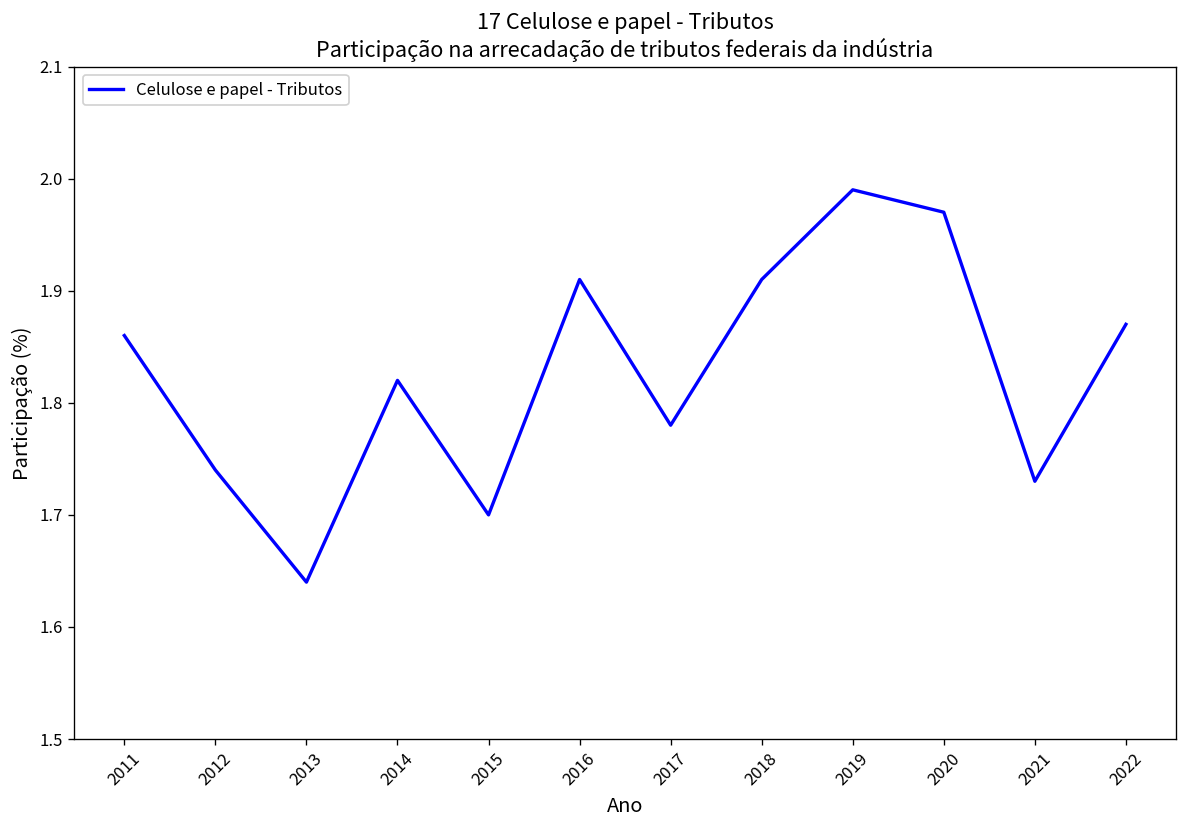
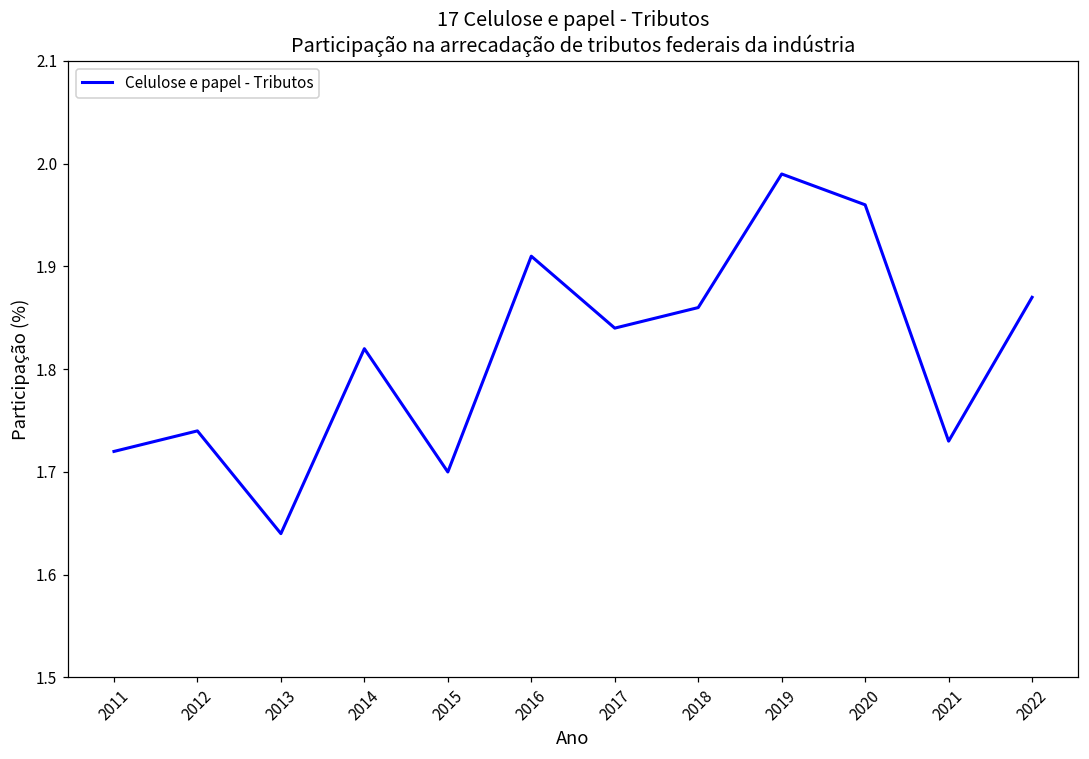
  {
-   "2011": 1.86,
+   "2011": 1.72,
    "2012": 1.74,
    "2013": 1.64,
    "2014": 1.82,
    "2015": 1.70,
    "2016": 1.91,
-   "2017": 1.78,
-   "2018": 1.91,
+   "2017": 1.84,
+   "2018": 1.86,
    "2019": 1.99,
-   "2020": 1.97,
+   "2020": 1.96,
    "2021": 1.73,
    "2022": 1.87
  }
